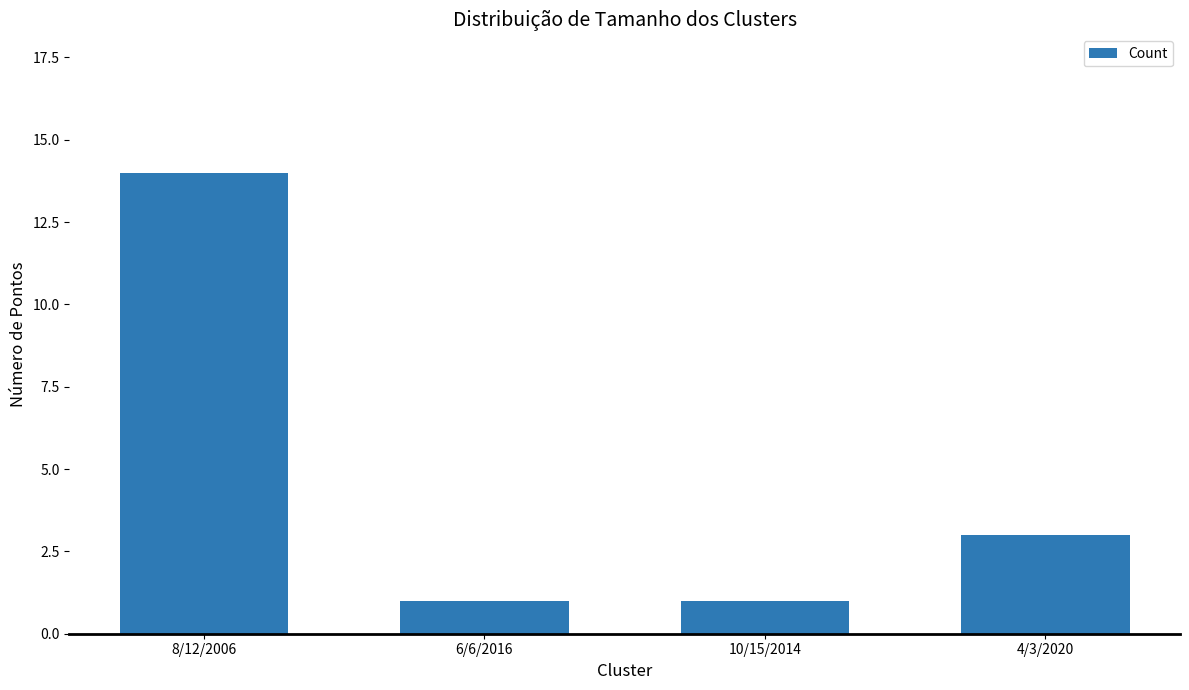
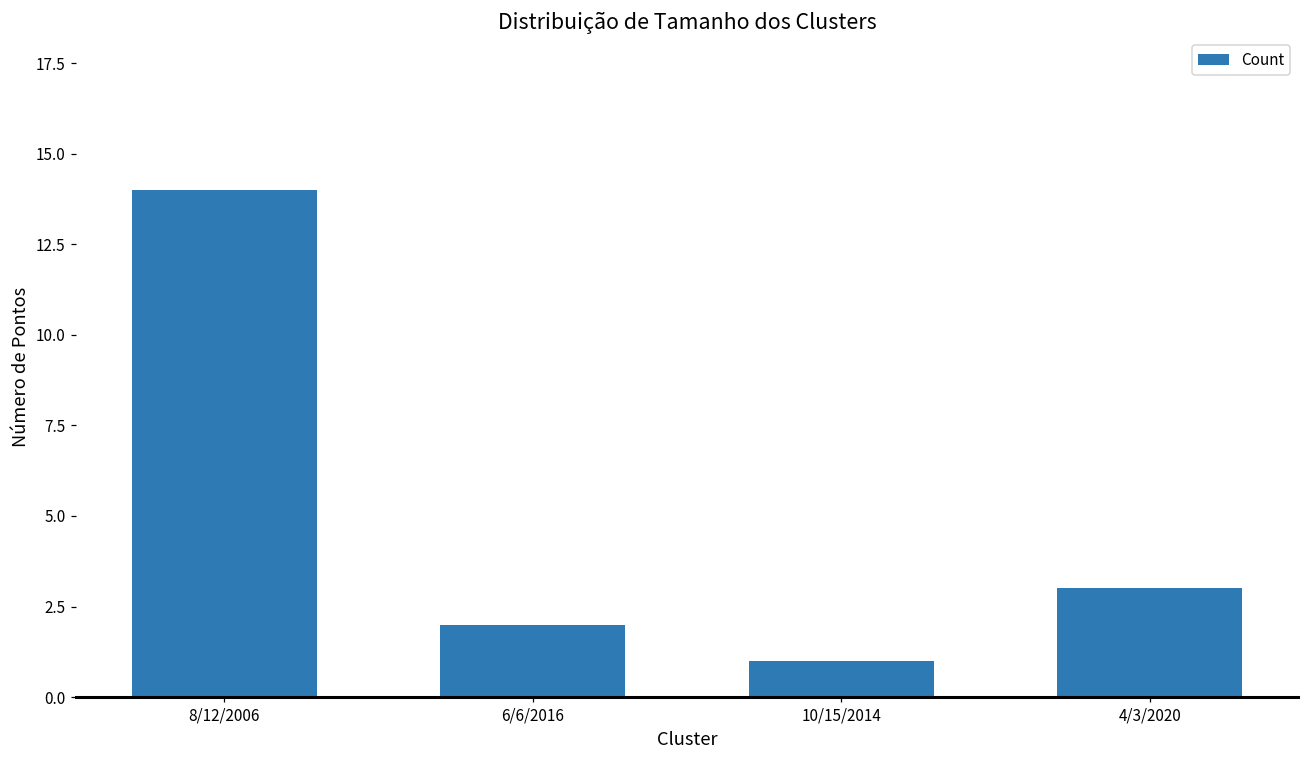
  {
    "8/12/2006": 14,
-   "6/6/2016": 1,
+   "6/6/2016": 2,
    "10/15/2014": 1,
    "4/3/2020": 3
  }
